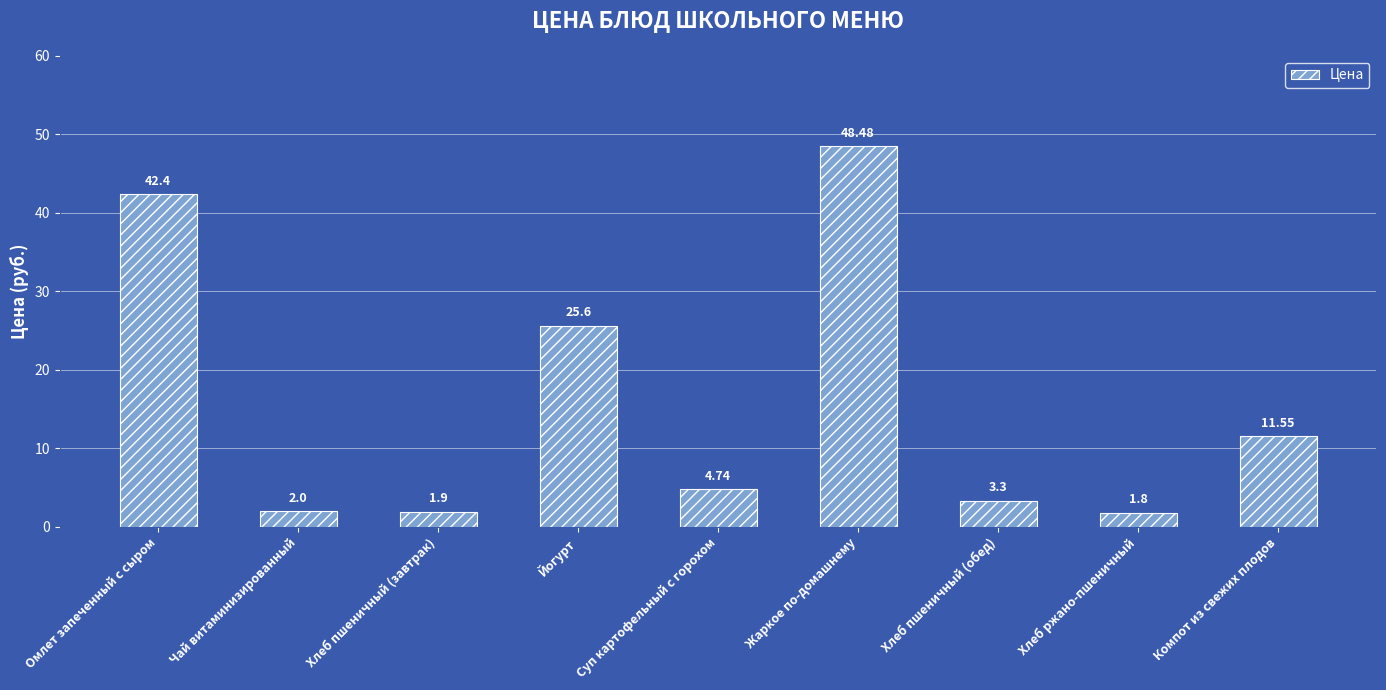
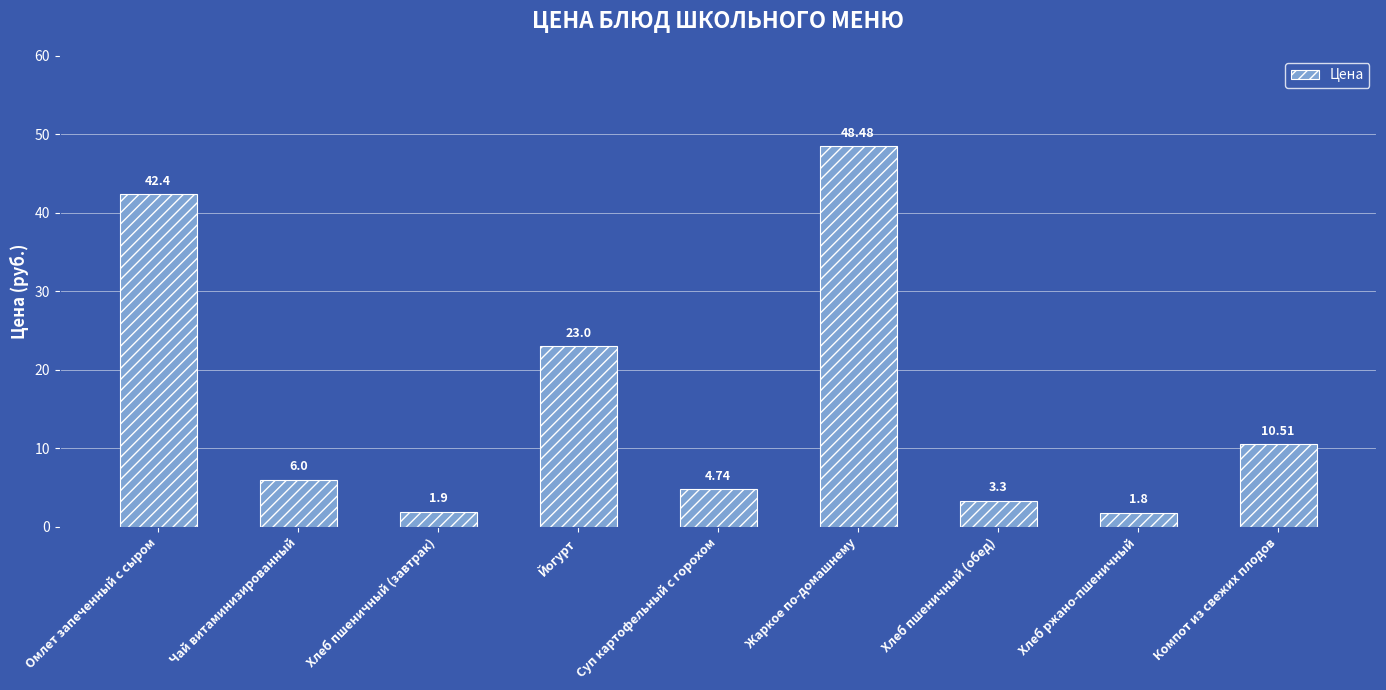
  {
    "Омлет запеченный с сыром": 42.4,
-   "Чай витаминизированный": 2.0,
+   "Чай витаминизированный": 6.0,
    "Хлеб пшеничный (завтрак)": 1.9,
-   "Йогурт": 25.6,
+   "Йогурт": 23.0,
    "Суп картофельный с горохом": 4.74,
    "Жаркое по-домашнему": 48.48,
    "Хлеб пшеничный (обед)": 3.3,
    "Хлеб ржано-пшеничный": 1.8,
-   "Компот из свежих плодов": 11.55
+   "Компот из свежих плодов": 10.51
  }
